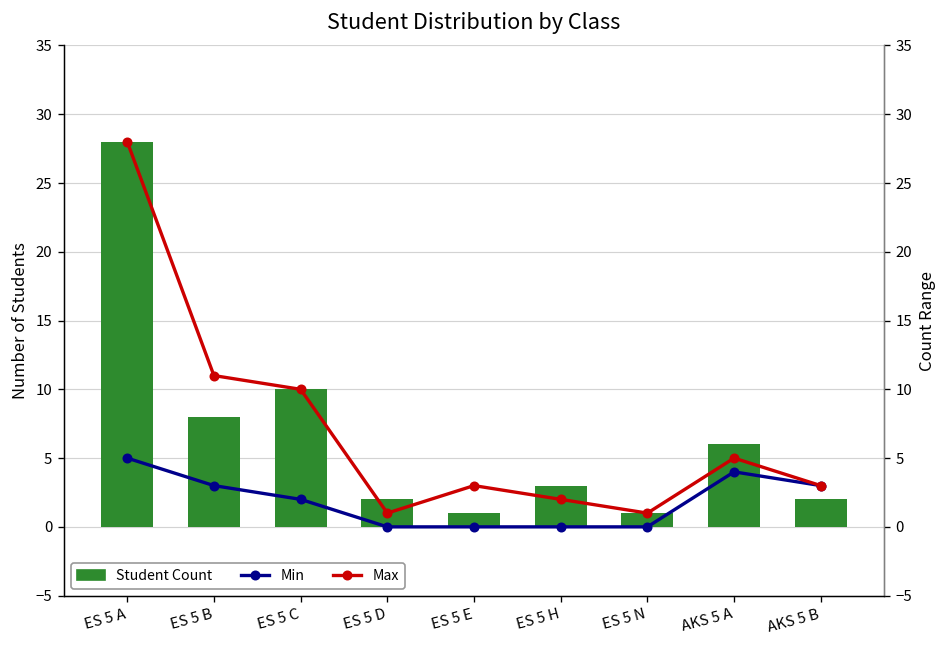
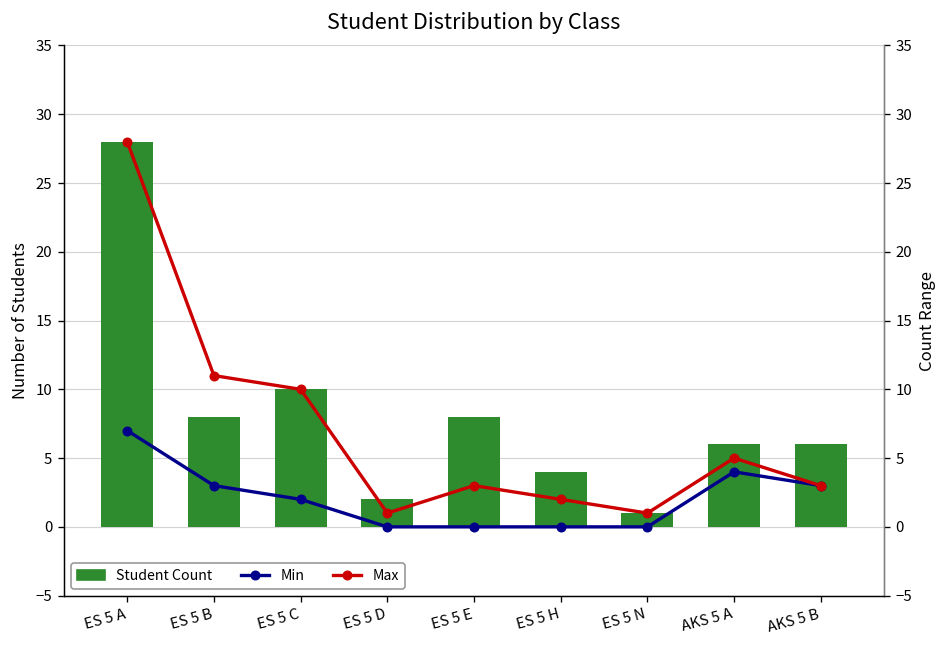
  {
    "Student Count": {
      "ES 5 A": 28,
      "ES 5 B": 8,
      "ES 5 C": 10,
      "ES 5 D": 2,
-     "ES 5 E": 1,
-     "ES 5 H": 3,
+     "ES 5 E": 8,
+     "ES 5 H": 4,
      "ES 5 N": 1,
      "AKS 5 A": 6,
-     "AKS 5 B": 2
+     "AKS 5 B": 6
    },
    "Min": {
-     "ES 5 A": 5,
+     "ES 5 A": 7,
      "ES 5 B": 3,
      "ES 5 C": 2,
      "ES 5 D": 0,
      "ES 5 E": 0,
      "ES 5 H": 0,
      "ES 5 N": 0,
      "AKS 5 A": 4
    },
    "Max": {
      "ES 5 A": 28,
      "ES 5 B": 11,
      "ES 5 C": 10,
      "ES 5 D": 1,
      "ES 5 E": 3,
      "ES 5 H": 2,
      "ES 5 N": 1,
      "AKS 5 A": 5
    }
  }
